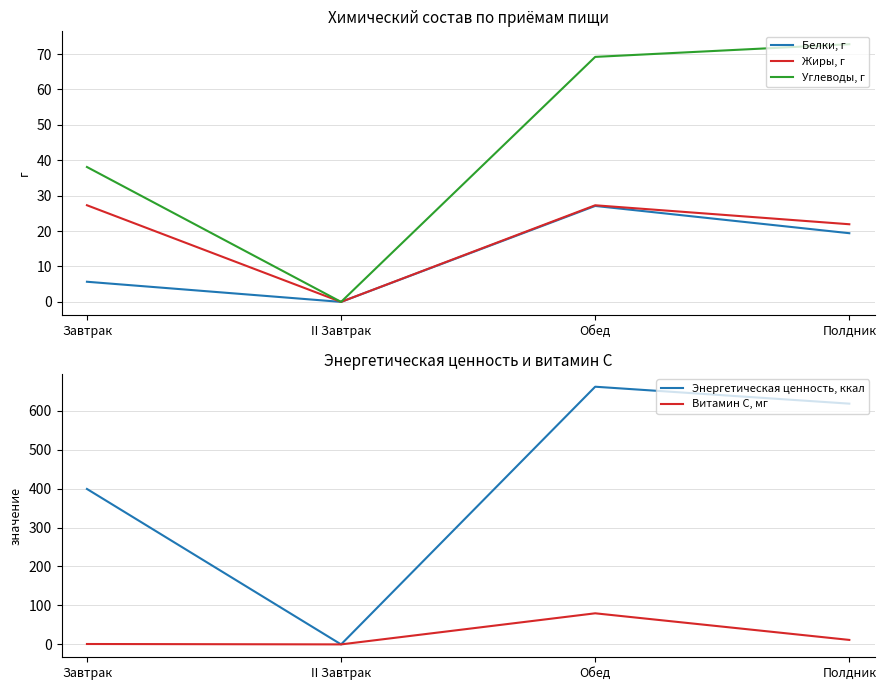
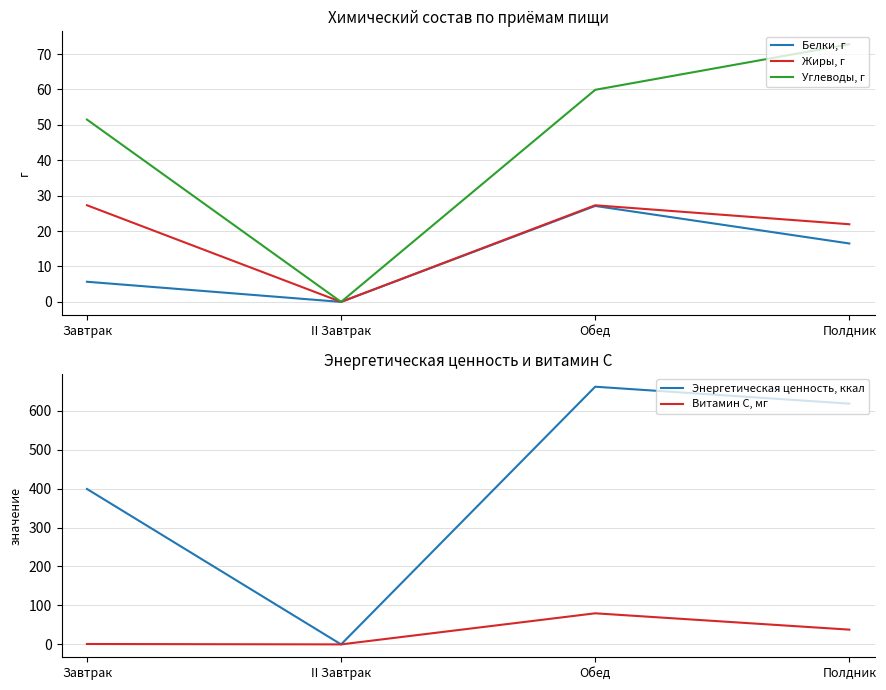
  {
    "Химический состав по приёмам пищи": {
      "Белки, г": {
        "Завтрак": 6,
-       "Полдник": 19
+       "Полдник": 17
      },
      "Жиры, г": {
        "Завтрак": 27,
        "Полдник": 22
      },
      "Углеводы, г": {
-       "Завтрак": 38,
-       "Обед": 69
+       "Завтрак": 52,
+       "Обед": 60
      }
    },
    "Энергетическая ценность и витамин С": {
      "Энергетическая ценность, ккал": {
        "Завтрак": 400,
        "Обед": 660
      },
      "Витамин С, мг": {
        "Завтрак": 0,
        "Обед": 80,
-       "Полдник": 10
+       "Полдник": 40
      }
    }
  }
